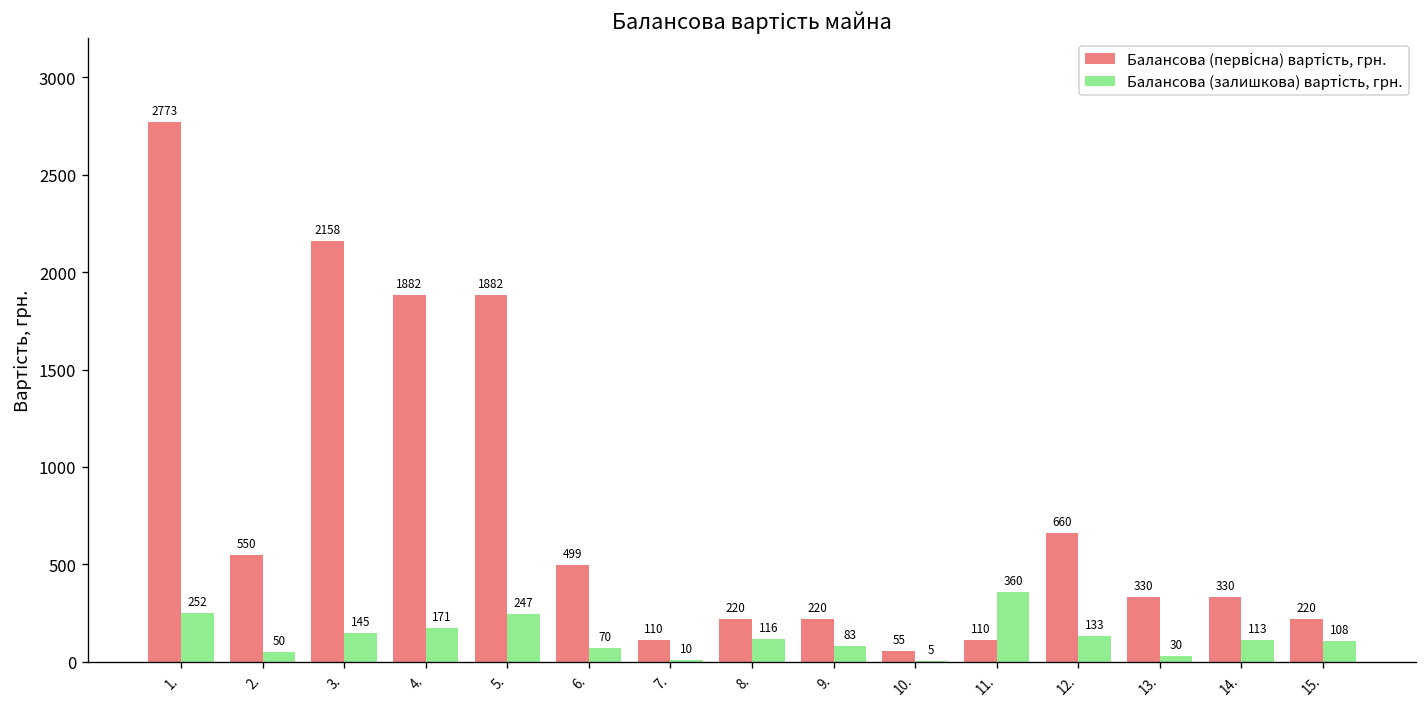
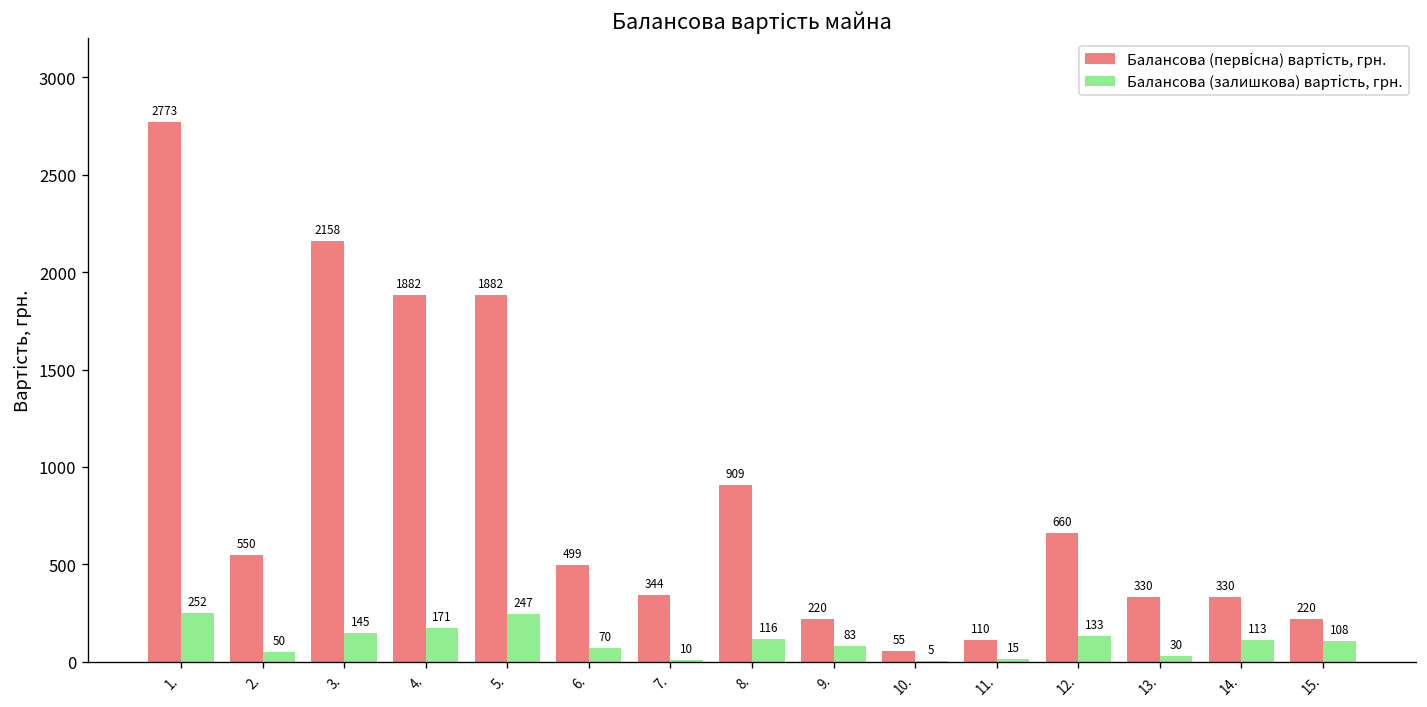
  {
    "Балансова (первісна) вартість, грн.": {
      "1.": 2773,
      "2.": 550,
      "3.": 2158,
      "4.": 1882,
      "5.": 1882,
      "6.": 499,
-     "7.": 110,
-     "8.": 220,
+     "7.": 344,
+     "8.": 909,
      "9.": 220,
      "10.": 55,
      "11.": 110,
      "12.": 660,
      "13.": 330,
      "14.": 330,
      "15.": 220
    },
    "Балансова (залишкова) вартість, грн.": {
      "1.": 252,
      "2.": 50,
      "3.": 145,
      "4.": 171,
      "5.": 247,
      "6.": 70,
      "7.": 10,
      "8.": 116,
      "9.": 83,
      "10.": 5,
-     "11.": 360,
+     "11.": 15,
      "12.": 133,
      "13.": 30,
      "14.": 113,
      "15.": 108
    }
  }
